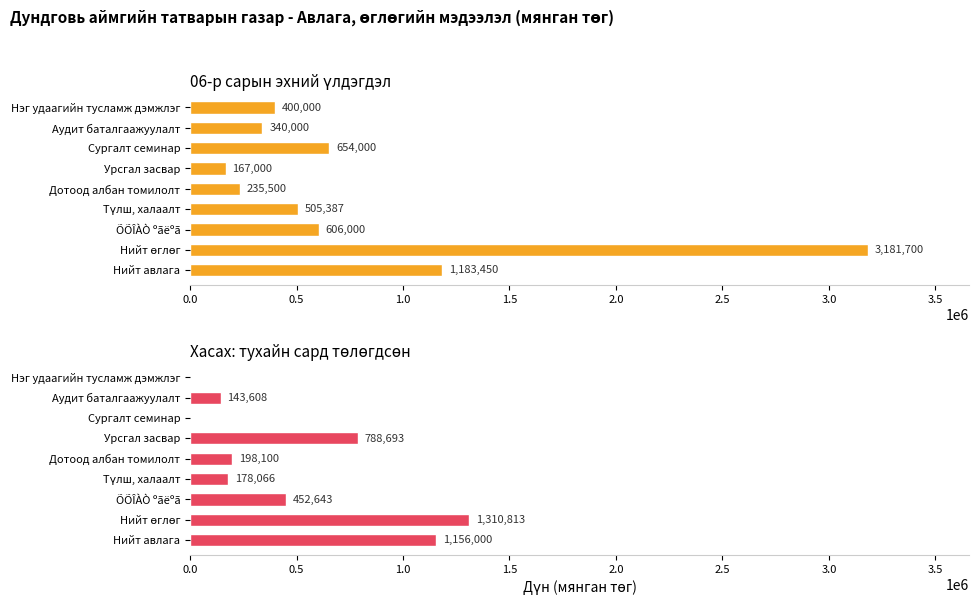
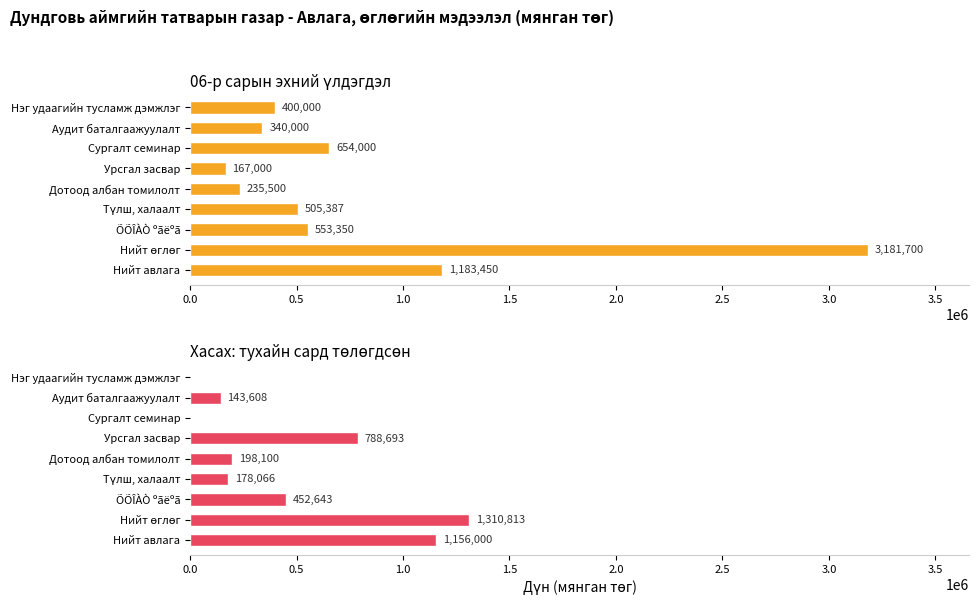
  {
    "06-р сарын эхний үлдэгдэл": {
      "Нэг удаагийн тусламж дэмжлэг": "400,000",
      "Аудит баталгаажуулалт": "340,000",
      "Сургалт семинар": "654,000",
      "Урсгал засвар": "167,000",
      "Дотоод албан томилолт": "235,500",
      "Түлш, халаалт": "505,387",
-     "ÕÕÎÀÒ ºãëºã": "606,000",
+     "ÕÕÎÀÒ ºãëºã": "553,350",
      "Нийт өглөг": "3,181,700",
      "Нийт авлага": "1,183,450"
    },
    "Хасах: тухайн сард төлөгдсөн": {
      "Аудит баталгаажуулалт": "143,608",
      "Урсгал засвар": "788,693",
      "Дотоод албан томилолт": "198,100",
      "Түлш, халаалт": "178,066",
      "ÕÕÎÀÒ ºãëºã": "452,643",
      "Нийт өглөг": "1,310,813",
      "Нийт авлага": "1,156,000"
    }
  }
